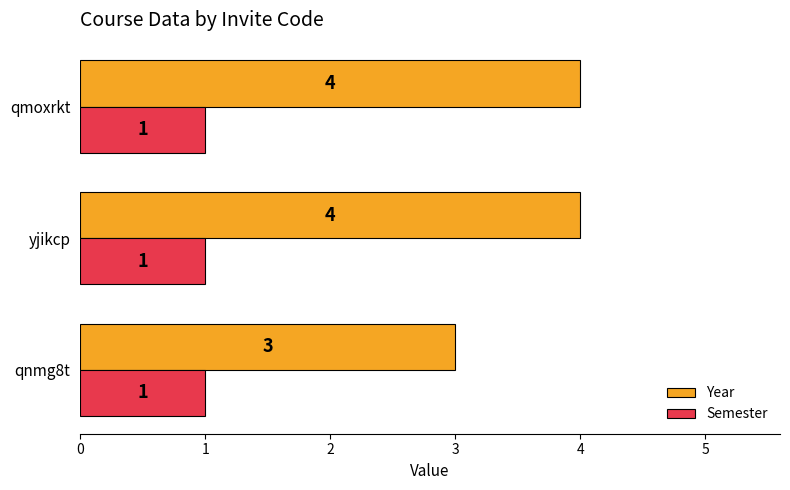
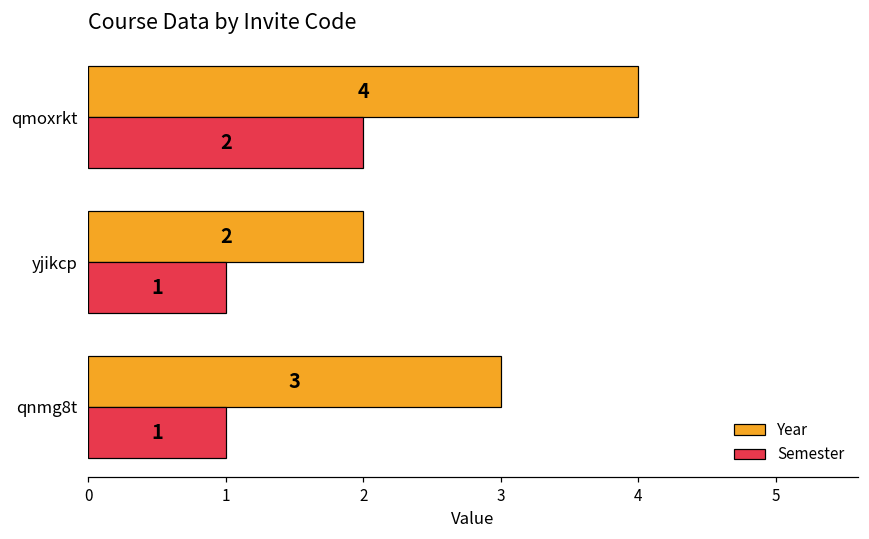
  {
    "Year": {
      "qmoxrkt": 4,
-     "yjikcp": 4,
+     "yjikcp": 2,
      "qnmg8t": 3
    },
    "Semester": {
-     "qmoxrkt": 1,
+     "qmoxrkt": 2,
      "yjikcp": 1,
      "qnmg8t": 1
    }
  }
